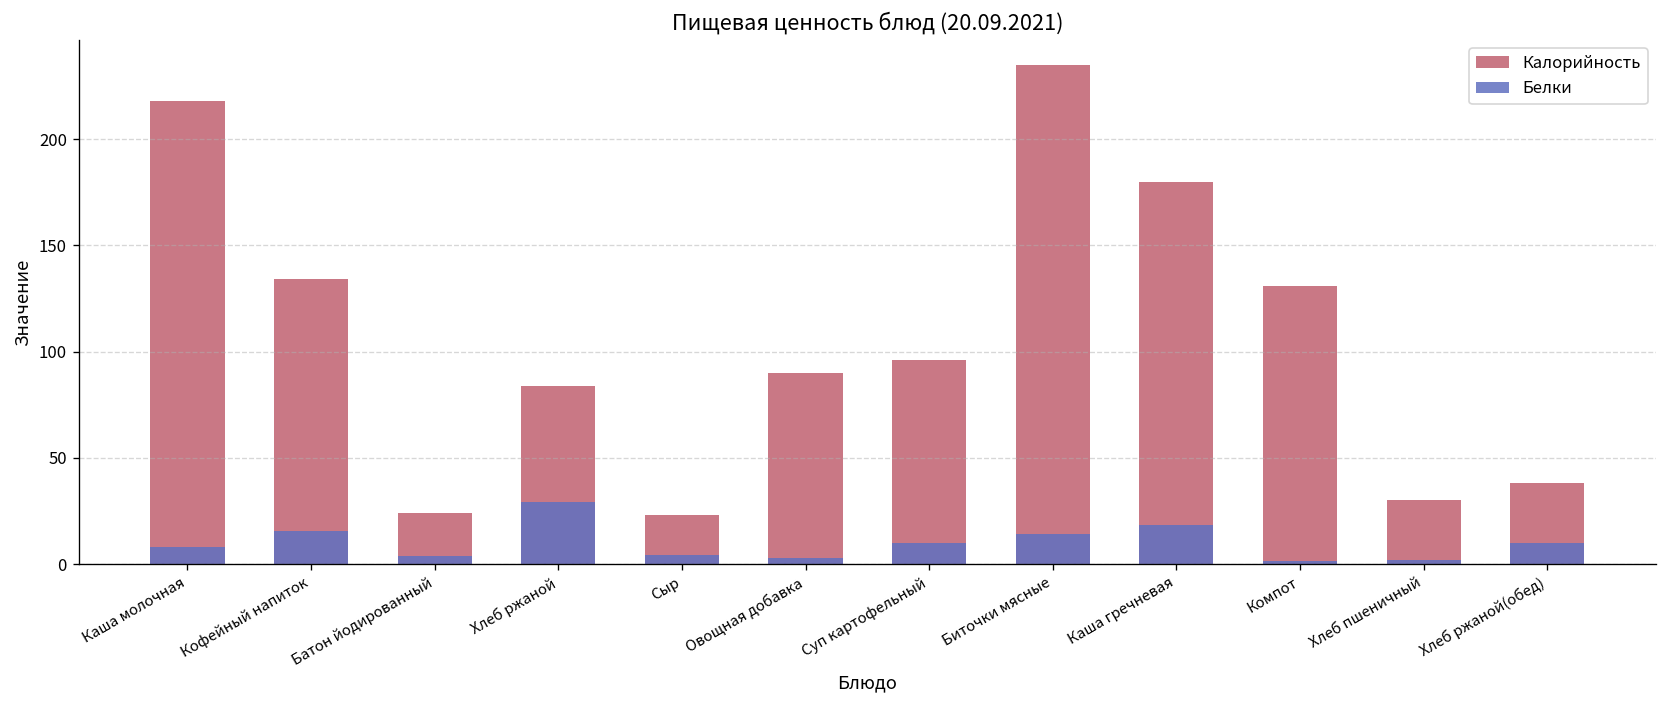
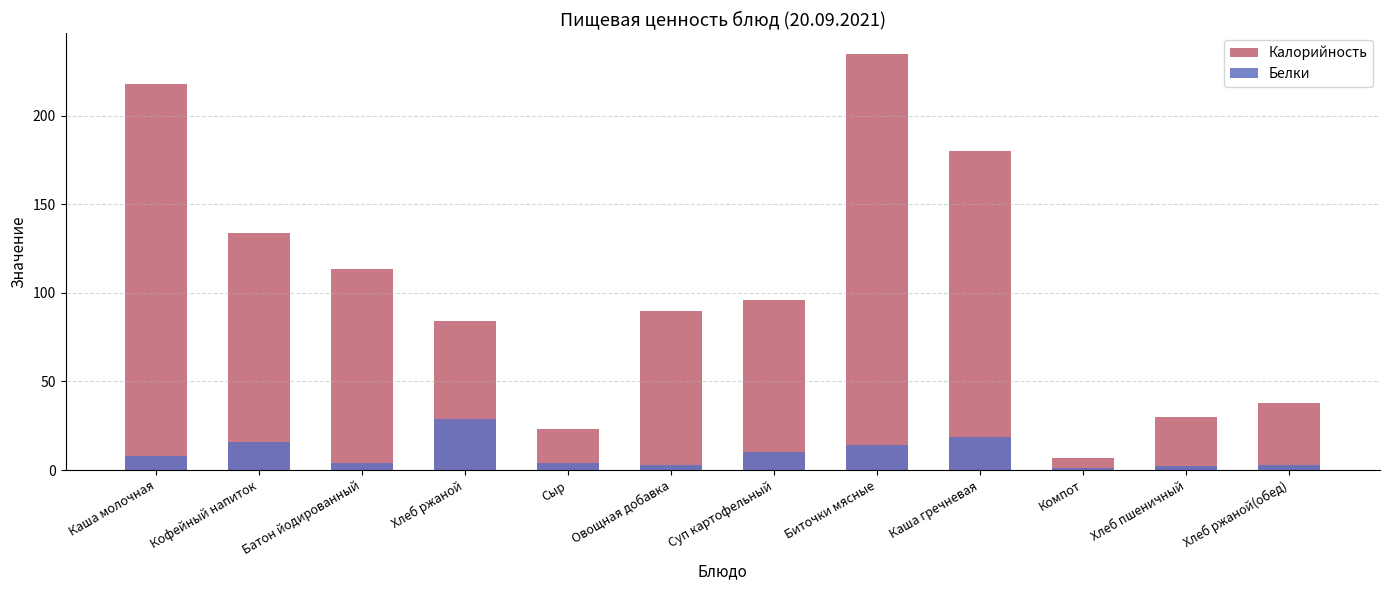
  {
    "Калорийность": {
      "Каша молочная": 218,
      "Кофейный напиток": 134,
-     "Батон йодированный": 24,
+     "Батон йодированный": 113,
      "Хлеб ржаной": 84,
      "Сыр": 23,
      "Овощная добавка": 90,
      "Суп картофельный": 96,
      "Биточки мясные": 235,
      "Каша гречневая": 180,
-     "Компот": 131,
+     "Компот": 7,
      "Хлеб пшеничный": 30,
      "Хлеб ржаной(обед)": 38
    },
    "Белки": {
-     "Хлеб ржаной(обед)": 10
+     "Хлеб ржаной(обед)": 3
    }
  }
